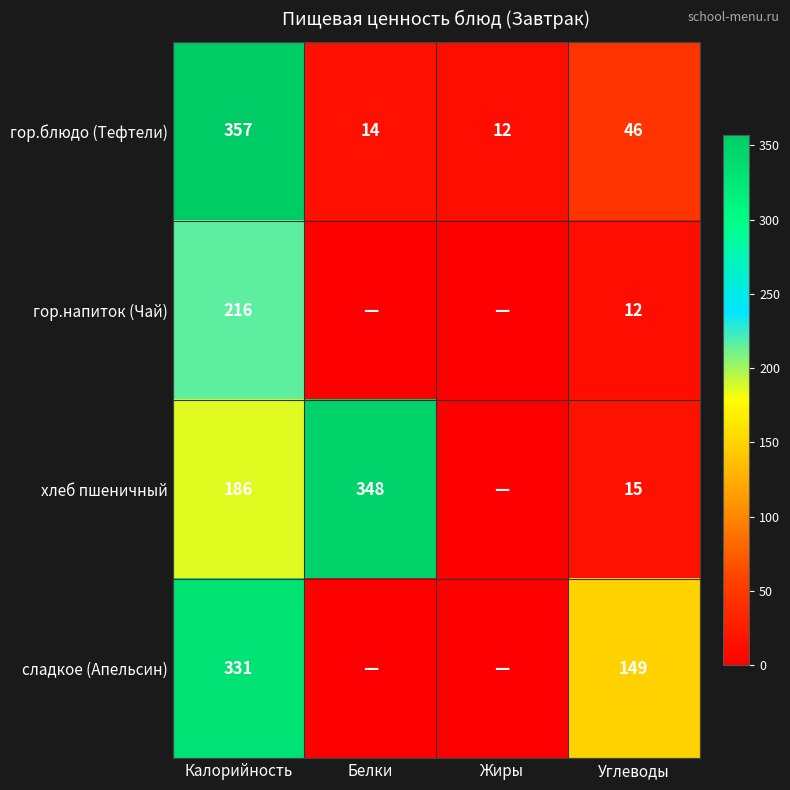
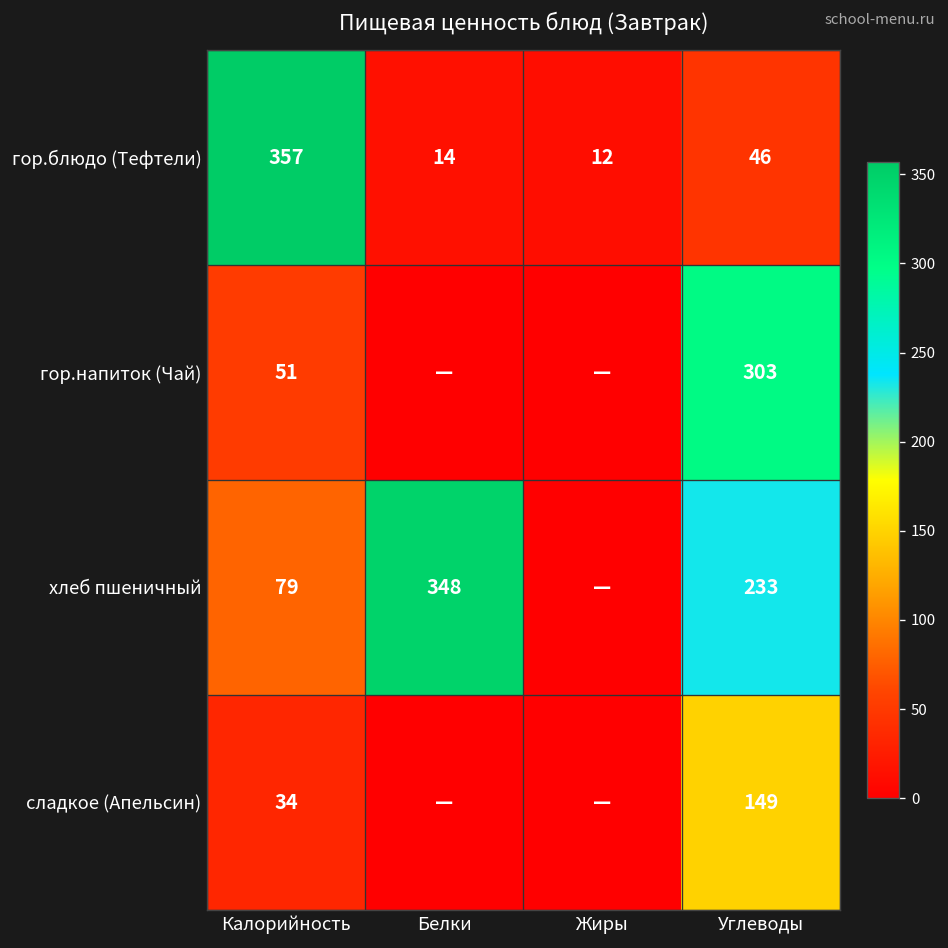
  {
    "гор.блюдо (Тефтели)": {
      "Калорийность": 357,
      "Белки": 14,
      "Жиры": 12,
      "Углеводы": 46
    },
    "гор.напиток (Чай)": {
-     "Калорийность": 216,
-     "Углеводы": 12
+     "Калорийность": 51,
+     "Углеводы": 303
    },
    "хлеб пшеничный": {
-     "Калорийность": 186,
+     "Калорийность": 79,
      "Белки": 348,
-     "Углеводы": 15
+     "Углеводы": 233
    },
    "сладкое (Апельсин)": {
-     "Калорийность": 331,
+     "Калорийность": 34,
      "Углеводы": 149
    }
  }
